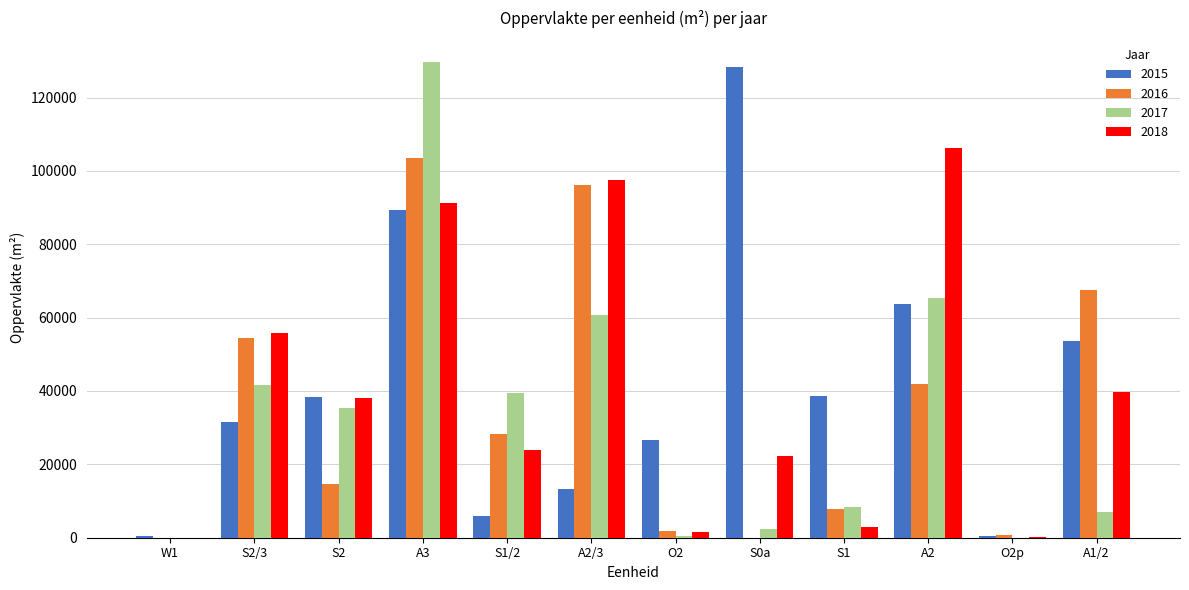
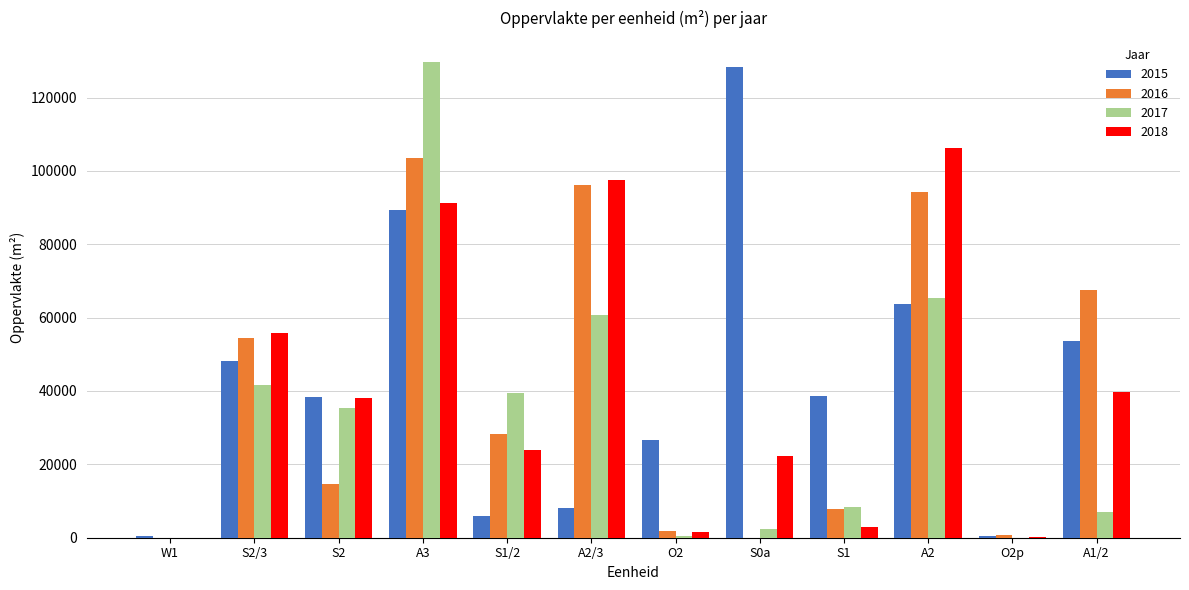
  {
    "2015": {
-     "S2/3": 31000,
+     "S2/3": 48000,
      "S2": 38000,
      "A3": 89000,
      "S1/2": 6000,
-     "A2/3": 13000,
+     "A2/3": 8000,
      "O2": 27000,
      "S0a": 128000,
      "S1": 39000,
      "A2": 64000,
      "A1/2": 54000
    },
    "2016": {
      "S2/3": 55000,
      "S2": 15000,
      "A3": 103000,
      "S1/2": 28000,
      "A2/3": 96000,
      "O2": 2000,
      "S0a": 0,
      "S1": 8000,
-     "A2": 42000,
+     "A2": 94000,
      "O2p": 1000,
      "A1/2": 68000
    },
    "2017": {
      "S2/3": 42000,
      "S2": 36000,
      "A3": 130000,
      "S1/2": 40000,
      "A2/3": 61000,
      "S0a": 3000,
      "S1": 9000,
      "A2": 65000,
      "O2p": 0,
      "A1/2": 7000
    },
    "2018": {
      "W1": 0,
      "S2/3": 56000,
      "S2": 38000,
      "A3": 91000,
      "S1/2": 24000,
      "A2/3": 98000,
      "O2": 1000,
      "S0a": 22000,
      "S1": 3000,
      "A2": 106000,
      "A1/2": 40000
    }
  }
